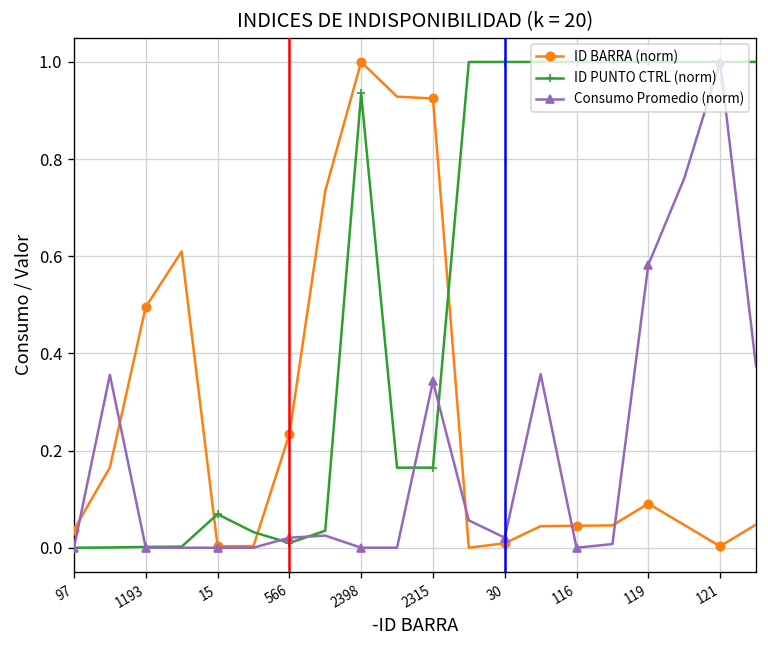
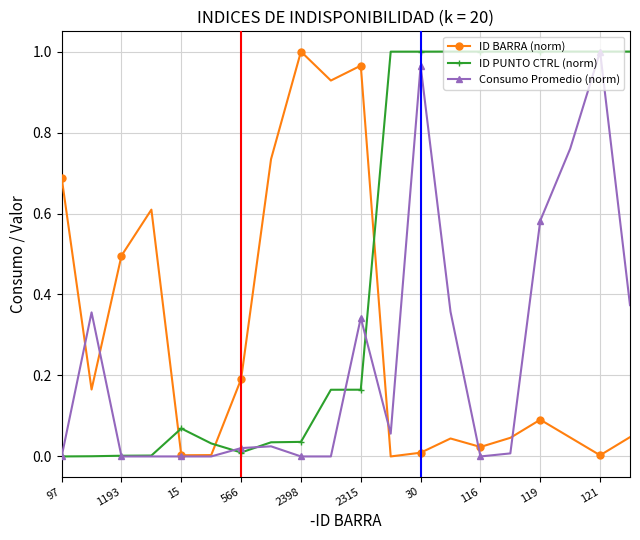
  {
    "ID BARRA (norm)": {
-     "97": 0.04,
+     "97": 0.69,
      "1193": 0.50,
-     "566": 0.23,
+     "566": 0.19,
      "2398": 1.00,
-     "2315": 0.92,
+     "2315": 0.97,
      "30": 0.01,
-     "116": 0.05,
+     "116": 0.02,
      "119": 0.09,
      "121": 0.00
    },
    "ID PUNTO CTRL (norm)": {
      "15": 0.07,
      "566": 0.01,
-     "2398": 0.94,
+     "2398": 0.04,
      "2315": 0.16,
      "30": 1.00
    },
    "Consumo Promedio (norm)": {
      "566": 0.02,
      "2398": 0.00,
      "2315": 0.34,
-     "30": 0.02,
+     "30": 0.97,
      "116": 0.00,
      "119": 0.58
    }
  }
